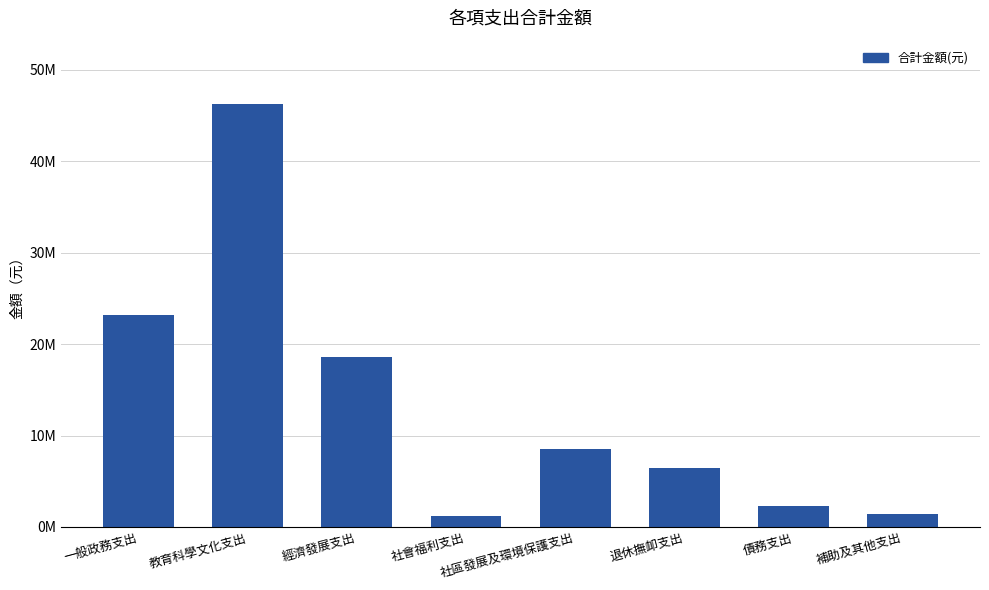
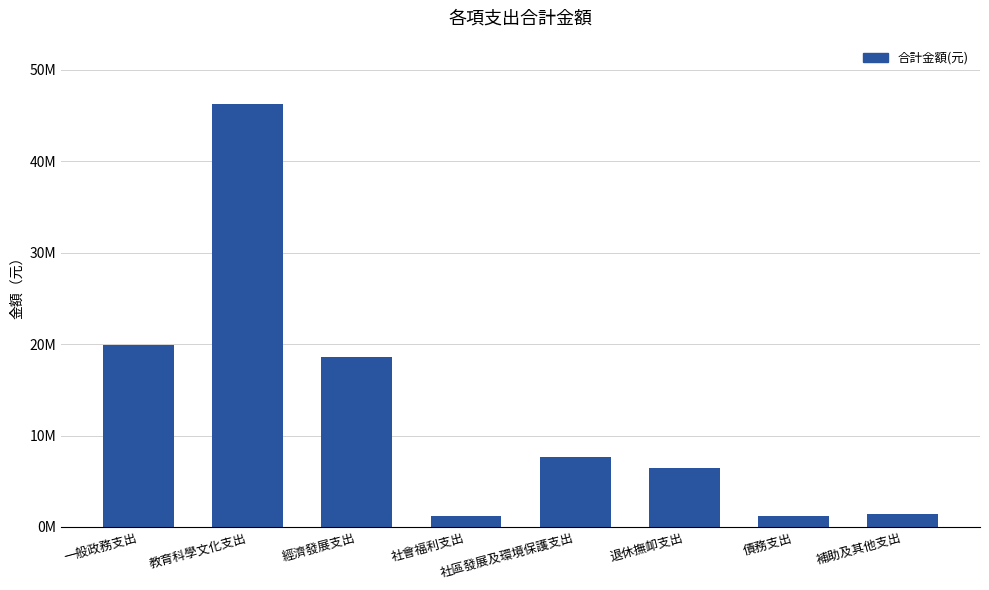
  {
-   "一般政務支出": 23000000,
+   "一般政務支出": 20000000,
    "教育科學文化支出": 46000000,
    "經濟發展支出": 19000000,
    "社會福利支出": 1000000,
-   "社區發展及環境保護支出": 9000000,
+   "社區發展及環境保護支出": 8000000,
    "退休撫卹支出": 6000000,
-   "債務支出": 2000000,
+   "債務支出": 1000000,
    "補助及其他支出": 1000000
  }
